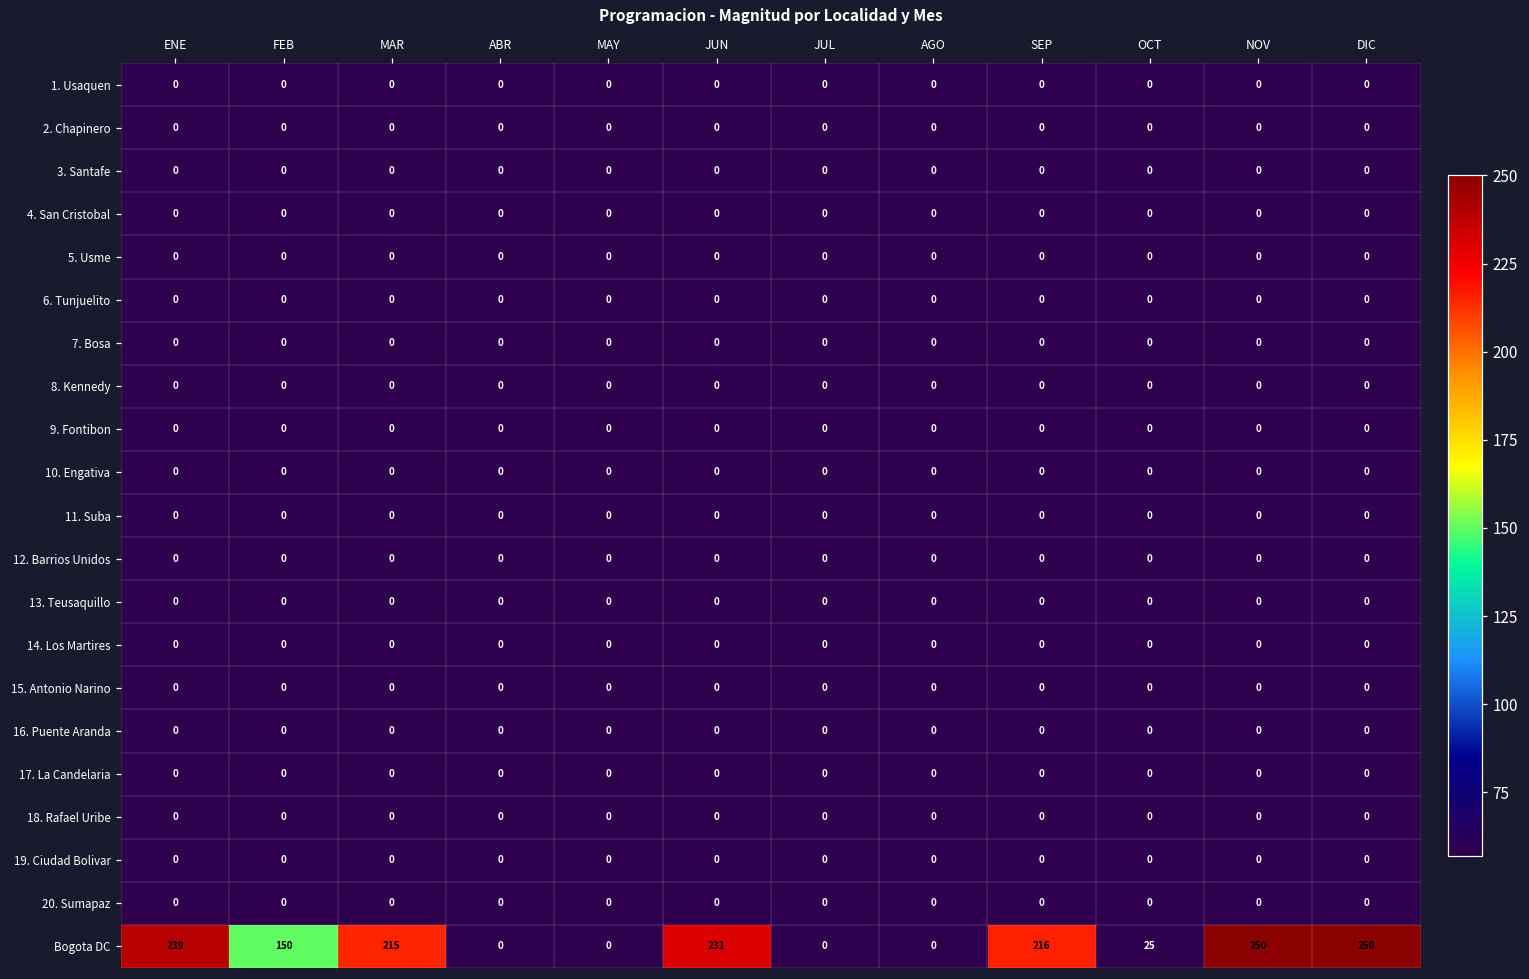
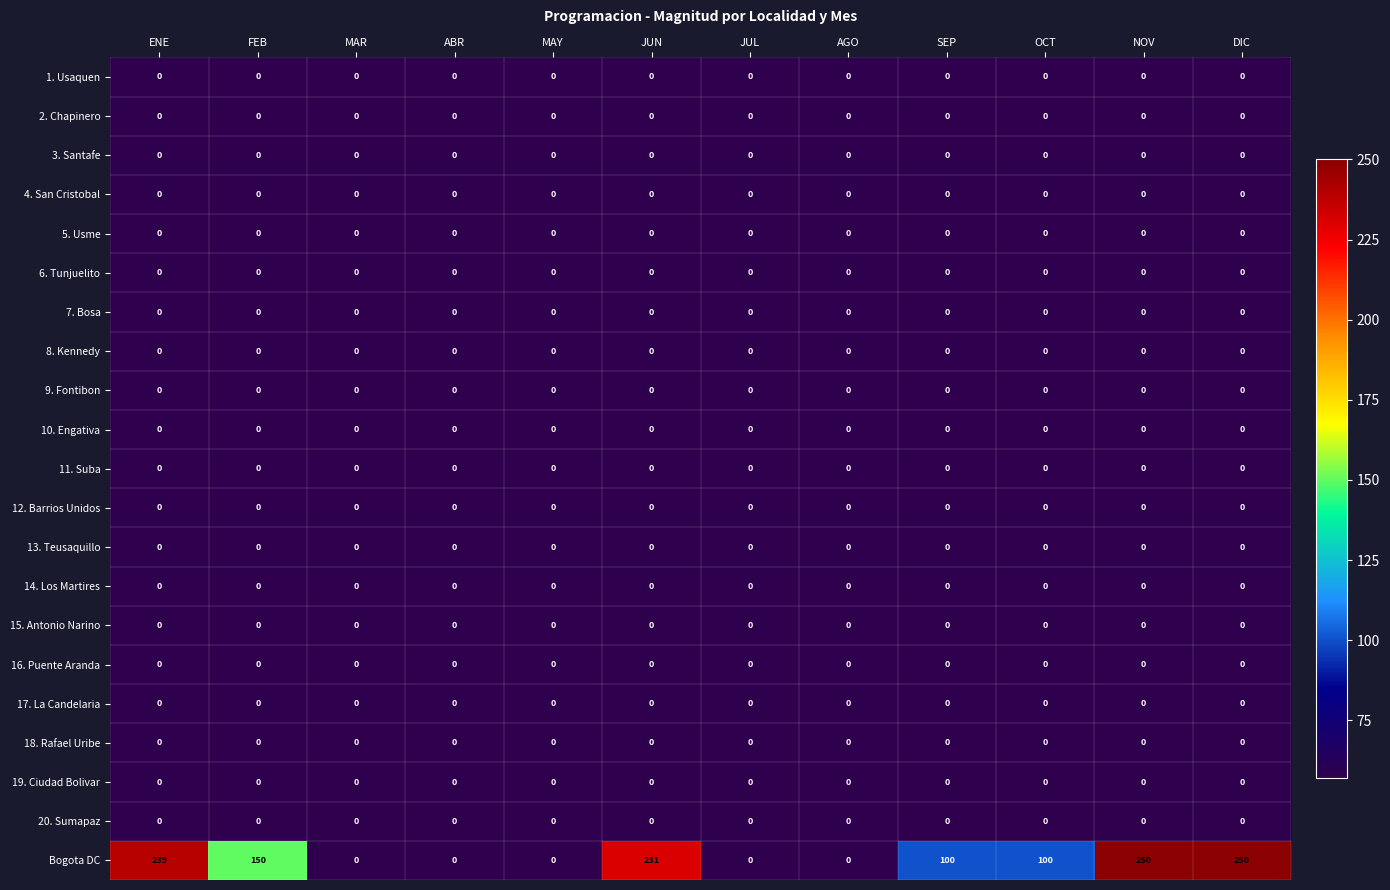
  {
    "Bogota DC": {
      "ENE": 239,
      "FEB": 150,
-     "MAR": 215,
+     "MAR": 0,
      "ABR": 0,
      "MAY": 0,
      "JUN": 231,
      "JUL": 0,
      "AGO": 0,
-     "SEP": 216,
-     "OCT": 25,
+     "SEP": 100,
+     "OCT": 100,
      "NOV": 250,
      "DIC": 250
    }
  }
